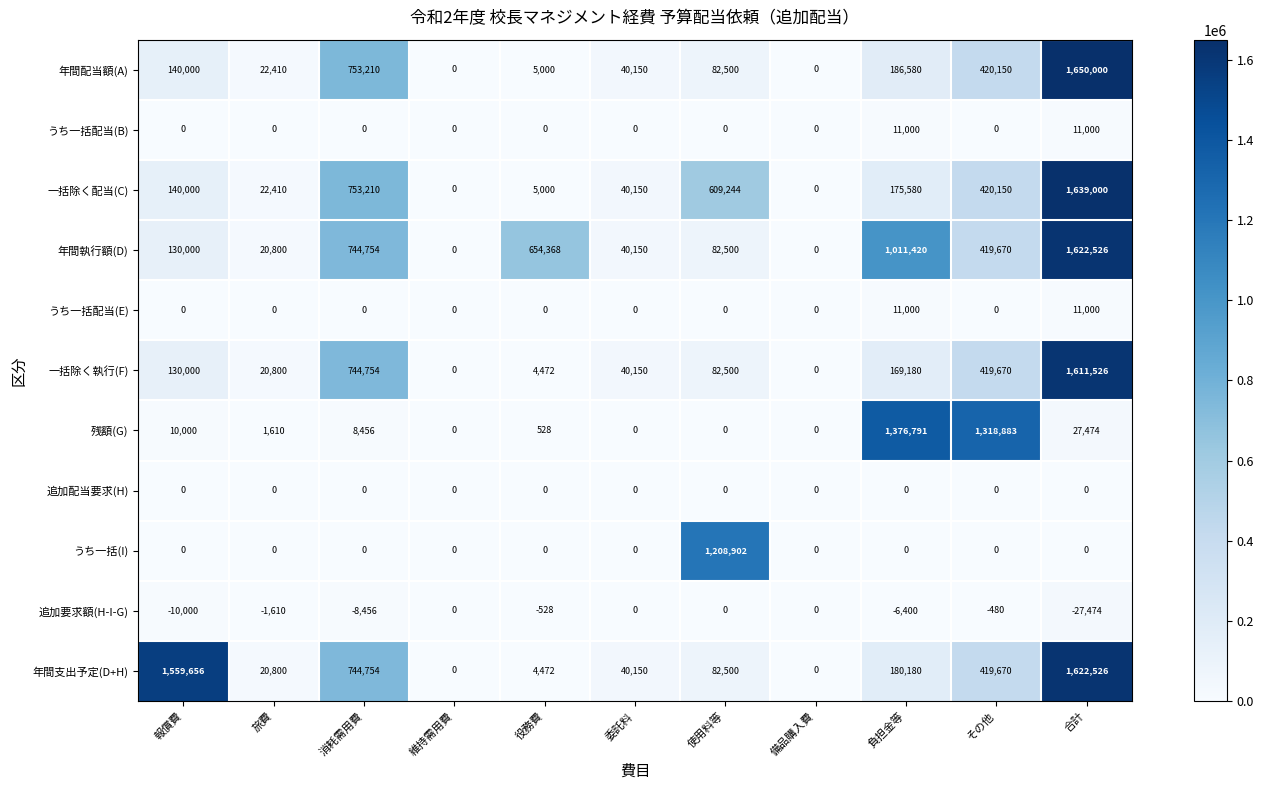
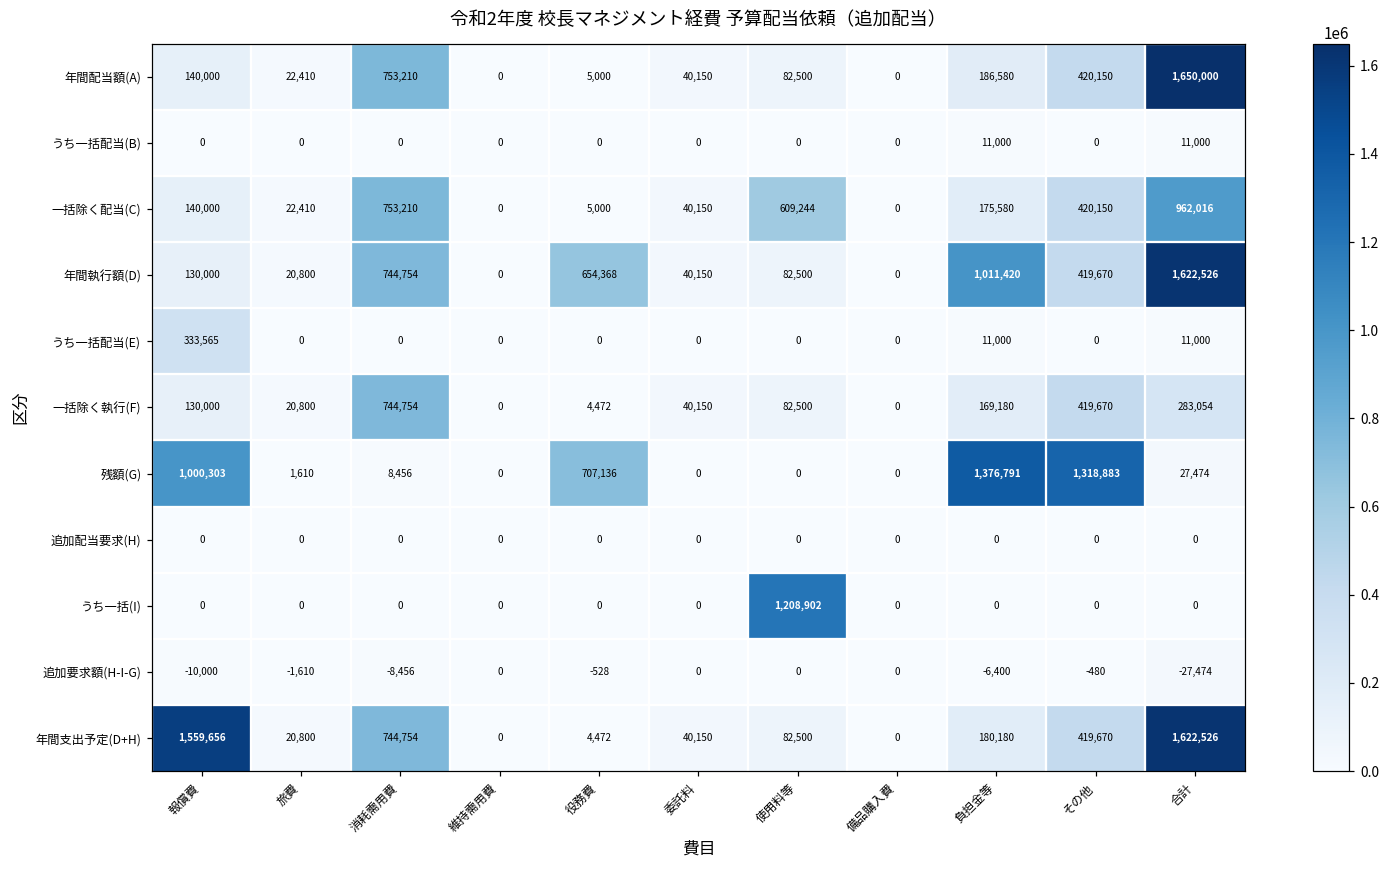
  {
    "年間配当額(A)": {
      "報償費": "140,000",
      "旅費": "22,410",
      "消耗需用費": "753,210",
      "維持需用費": "0",
      "役務費": "5,000",
      "委託料": "40,150",
      "使用料等": "82,500",
      "備品購入費": "0",
      "負担金等": "186,580",
      "その他": "420,150",
      "合計": "1,650,000"
    },
    "うち一括配当(B)": {
      "報償費": "0",
      "旅費": "0",
      "消耗需用費": "0",
      "維持需用費": "0",
      "役務費": "0",
      "委託料": "0",
      "使用料等": "0",
      "備品購入費": "0",
      "負担金等": "11,000",
      "その他": "0",
      "合計": "11,000"
    },
    "一括除く配当(C)": {
      "報償費": "140,000",
      "旅費": "22,410",
      "消耗需用費": "753,210",
      "維持需用費": "0",
      "役務費": "5,000",
      "委託料": "40,150",
      "使用料等": "609,244",
      "備品購入費": "0",
      "負担金等": "175,580",
      "その他": "420,150",
-     "合計": "1,639,000"
+     "合計": "962,016"
    },
    "年間執行額(D)": {
      "報償費": "130,000",
      "旅費": "20,800",
      "消耗需用費": "744,754",
      "維持需用費": "0",
      "役務費": "654,368",
      "委託料": "40,150",
      "使用料等": "82,500",
      "備品購入費": "0",
      "負担金等": "1,011,420",
      "その他": "419,670",
      "合計": "1,622,526"
    },
    "うち一括配当(E)": {
-     "報償費": "0",
+     "報償費": "333,565",
      "旅費": "0",
      "消耗需用費": "0",
      "維持需用費": "0",
      "役務費": "0",
      "委託料": "0",
      "使用料等": "0",
      "備品購入費": "0",
      "負担金等": "11,000",
      "その他": "0",
      "合計": "11,000"
    },
    "一括除く執行(F)": {
      "報償費": "130,000",
      "旅費": "20,800",
      "消耗需用費": "744,754",
      "維持需用費": "0",
      "役務費": "4,472",
      "委託料": "40,150",
      "使用料等": "82,500",
      "備品購入費": "0",
      "負担金等": "169,180",
      "その他": "419,670",
-     "合計": "1,611,526"
+     "合計": "283,054"
    },
    "残額(G)": {
-     "報償費": "10,000",
+     "報償費": "1,000,303",
      "旅費": "1,610",
      "消耗需用費": "8,456",
      "維持需用費": "0",
-     "役務費": "528",
+     "役務費": "707,136",
      "委託料": "0",
      "使用料等": "0",
      "備品購入費": "0",
      "負担金等": "1,376,791",
      "その他": "1,318,883",
      "合計": "27,474"
    },
    "追加配当要求(H)": {
      "報償費": "0",
      "旅費": "0",
      "消耗需用費": "0",
      "維持需用費": "0",
      "役務費": "0",
      "委託料": "0",
      "使用料等": "0",
      "備品購入費": "0",
      "負担金等": "0",
      "その他": "0",
      "合計": "0"
    },
    "うち一括(I)": {
      "報償費": "0",
      "旅費": "0",
      "消耗需用費": "0",
      "維持需用費": "0",
      "役務費": "0",
      "委託料": "0",
      "使用料等": "1,208,902",
      "備品購入費": "0",
      "負担金等": "0",
      "その他": "0",
      "合計": "0"
    },
    "追加要求額(H-I-G)": {
      "報償費": "-10,000",
      "旅費": "-1,610",
      "消耗需用費": "-8,456",
      "維持需用費": "0",
      "役務費": "-528",
      "委託料": "0",
      "使用料等": "0",
      "備品購入費": "0",
      "負担金等": "-6,400",
      "その他": "-480",
      "合計": "-27,474"
    },
    "年間支出予定(D+H)": {
      "報償費": "1,559,656",
      "旅費": "20,800",
      "消耗需用費": "744,754",
      "維持需用費": "0",
      "役務費": "4,472",
      "委託料": "40,150",
      "使用料等": "82,500",
      "備品購入費": "0",
      "負担金等": "180,180",
      "その他": "419,670",
      "合計": "1,622,526"
    }
  }
